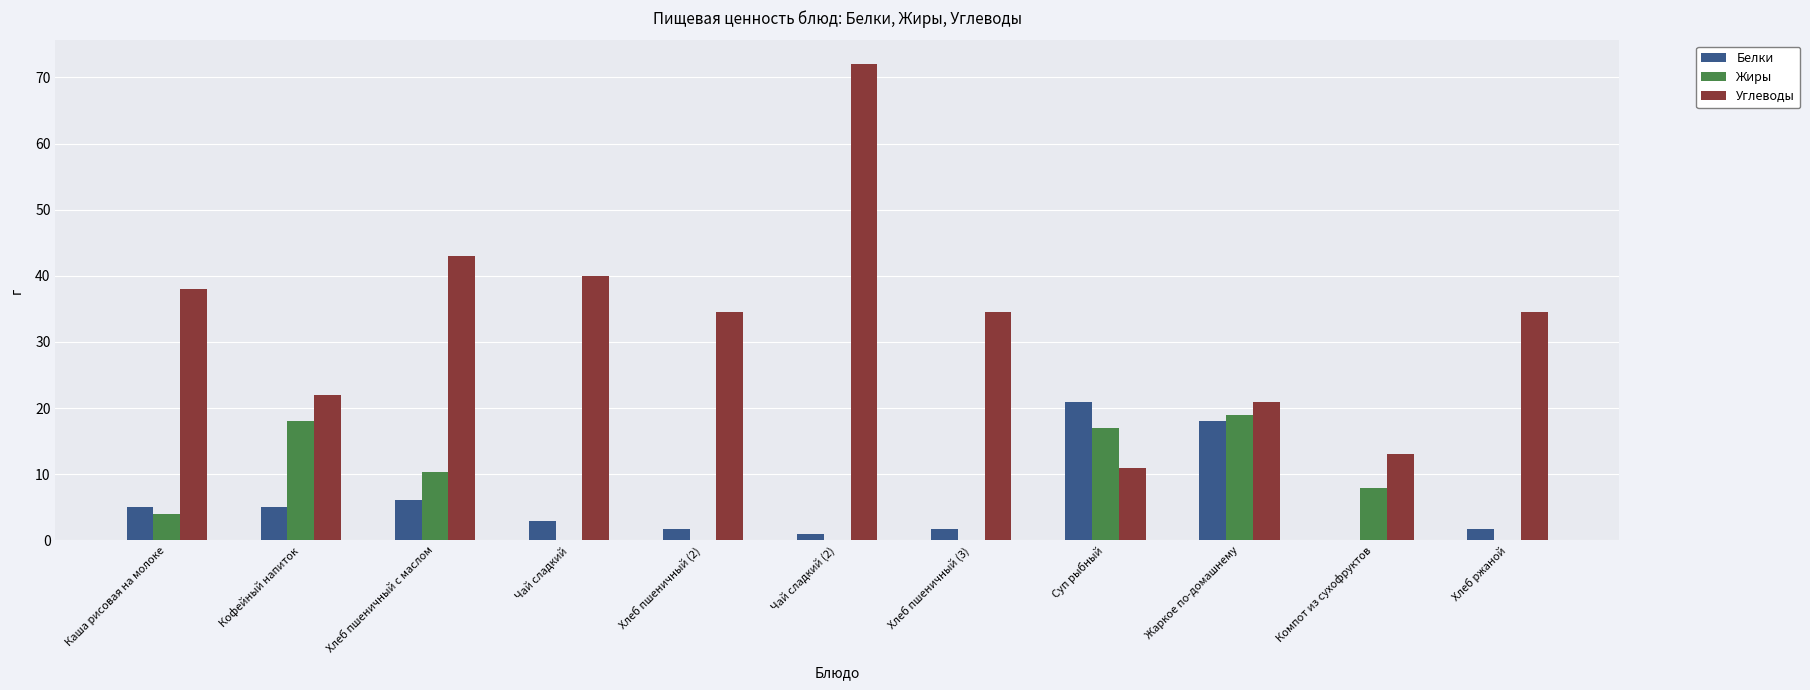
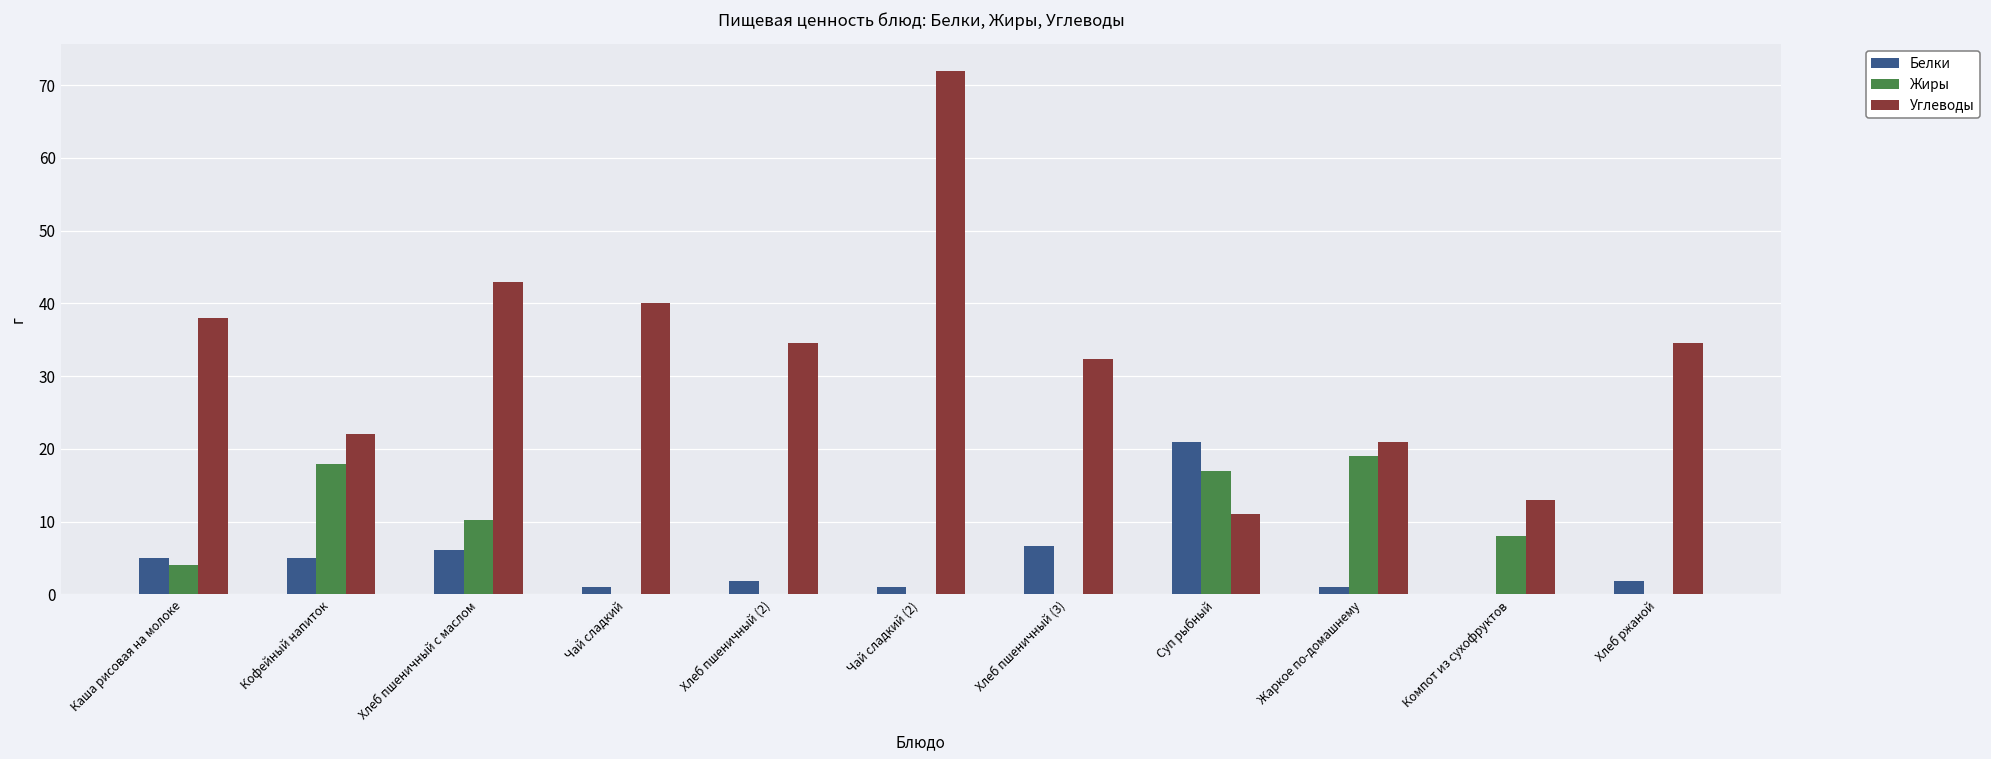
  {
    "Белки": {
      "Каша рисовая на молоке": 5,
      "Кофейный напиток": 5,
      "Хлеб пшеничный с маслом": 6,
-     "Чай сладкий": 3,
+     "Чай сладкий": 1,
      "Хлеб пшеничный (2)": 2,
      "Чай сладкий (2)": 1,
-     "Хлеб пшеничный (3)": 2,
+     "Хлеб пшеничный (3)": 7,
      "Суп рыбный": 21,
-     "Жаркое по-домашнему": 18,
+     "Жаркое по-домашнему": 1,
      "Компот из сухофруктов": 0,
      "Хлеб ржаной": 2
    },
    "Жиры": {
      "Каша рисовая на молоке": 4,
      "Кофейный напиток": 18,
      "Хлеб пшеничный с маслом": 10,
      "Чай сладкий": 0,
      "Чай сладкий (2)": 0,
      "Суп рыбный": 17,
      "Жаркое по-домашнему": 19,
      "Компот из сухофруктов": 8
    },
    "Углеводы": {
      "Каша рисовая на молоке": 38,
      "Кофейный напиток": 22,
      "Хлеб пшеничный с маслом": 43,
      "Чай сладкий": 40,
      "Хлеб пшеничный (2)": 35,
      "Чай сладкий (2)": 72,
-     "Хлеб пшеничный (3)": 35,
+     "Хлеб пшеничный (3)": 32,
      "Суп рыбный": 11,
      "Жаркое по-домашнему": 21,
      "Компот из сухофруктов": 13,
      "Хлеб ржаной": 35
    }
  }
